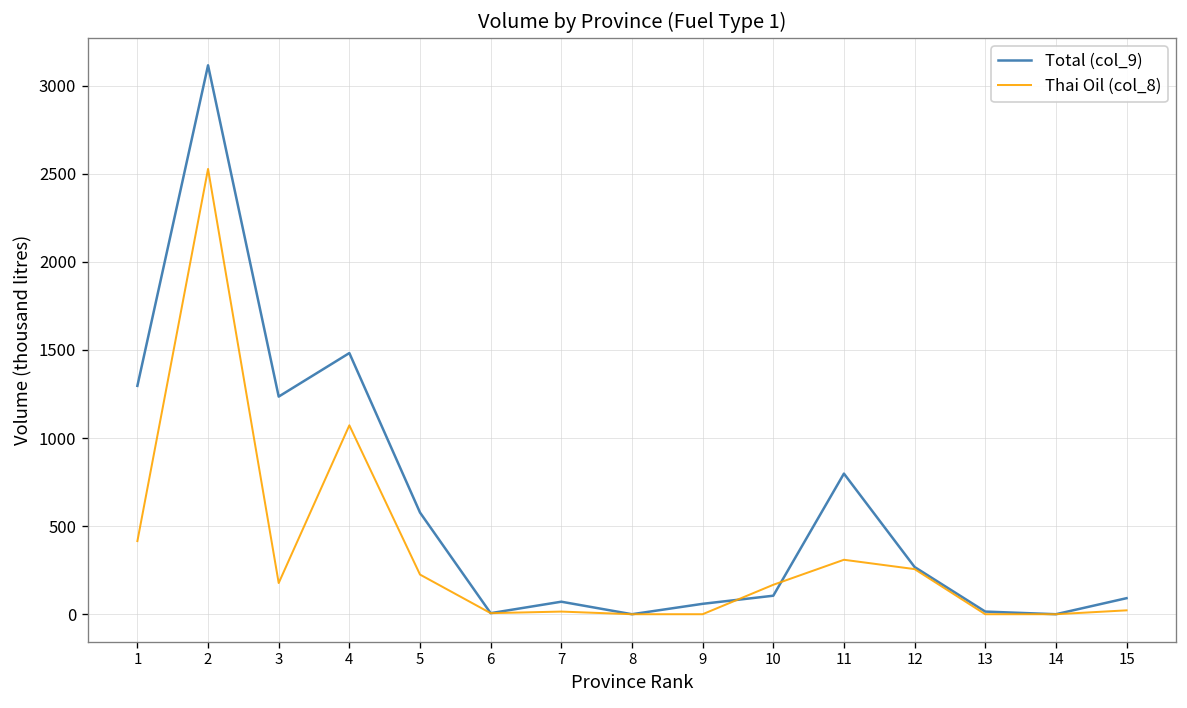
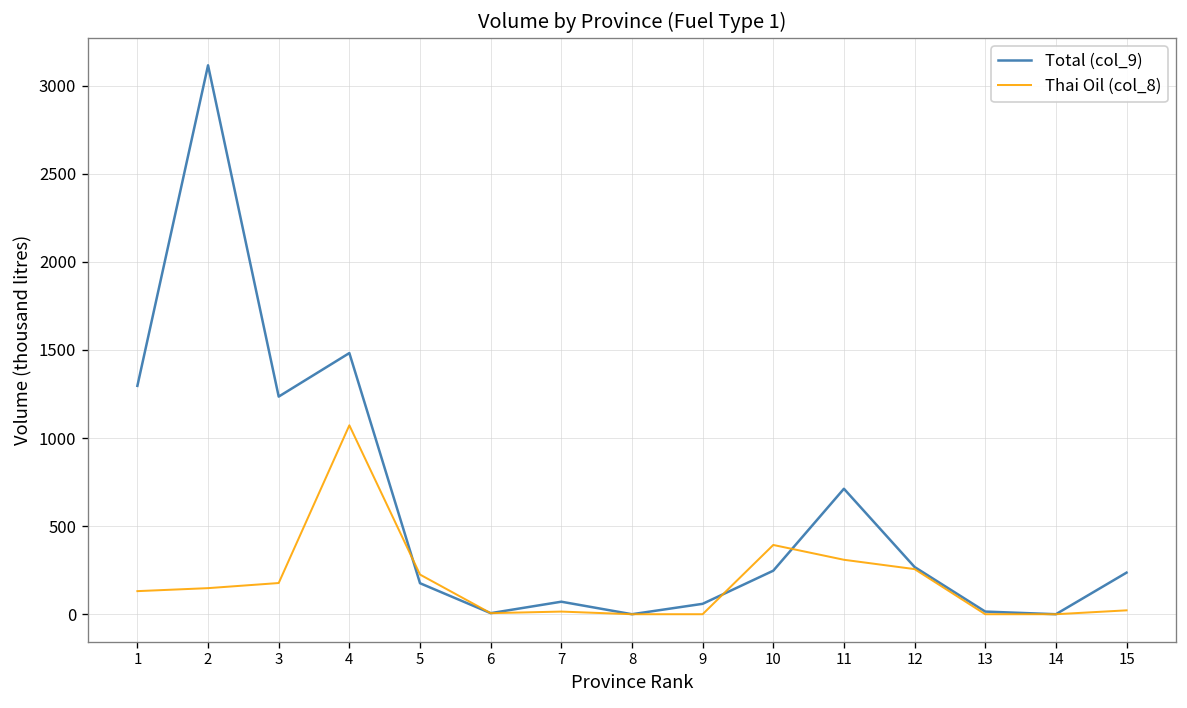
  {
    "Total (col_9)": {
      "1": 1300,
      "2": 3120,
      "3": 1240,
      "4": 1480,
-     "5": 580,
+     "5": 180,
      "7": 70,
      "9": 60,
-     "10": 110,
-     "11": 800,
-     "15": 90
+     "10": 250,
+     "11": 710,
+     "15": 240
    },
    "Thai Oil (col_8)": {
-     "1": 420,
-     "2": 2530,
+     "1": 130,
+     "2": 150,
      "3": 180,
      "4": 1070,
      "5": 230,
      "7": 20,
      "9": 0,
-     "10": 170,
+     "10": 390,
      "11": 310,
      "15": 20
    }
  }
